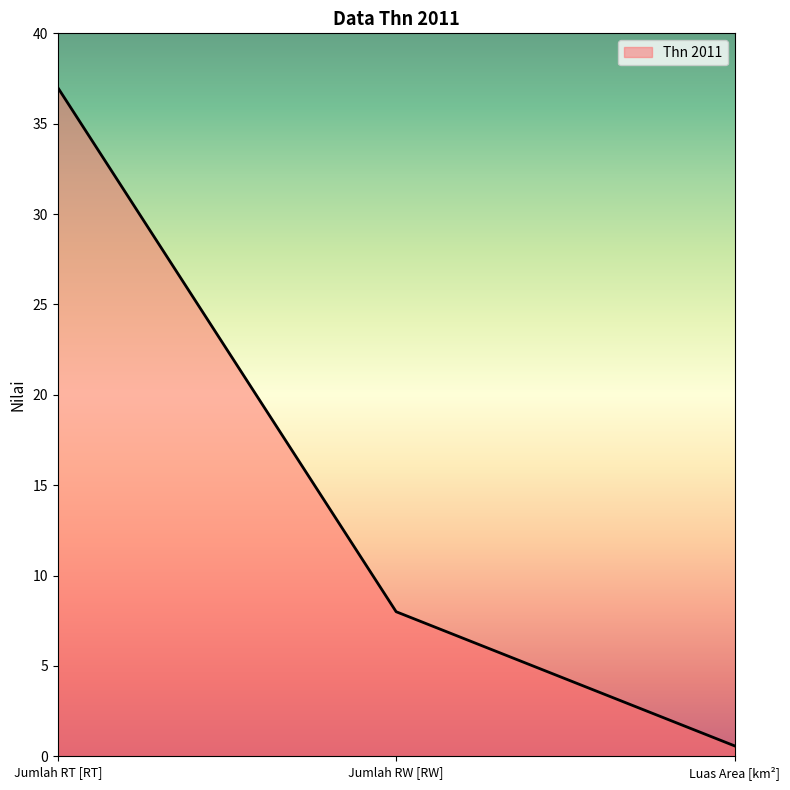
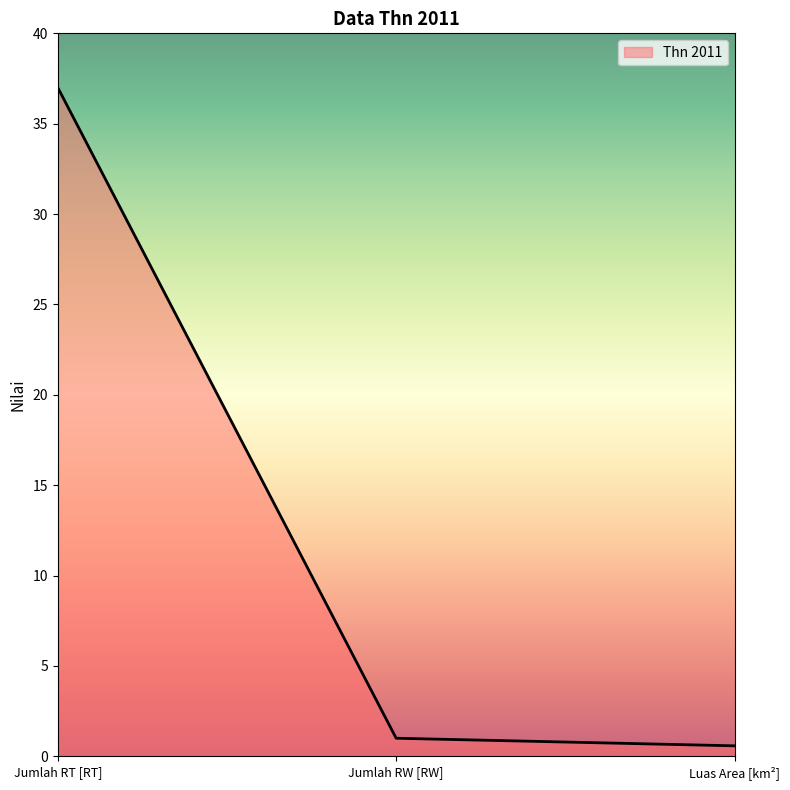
  {
    "Jumlah RT [RT]": 37,
-   "Jumlah RW [RW]": 8,
+   "Jumlah RW [RW]": 1,
    "Luas Area [km²]": 0.6
  }
